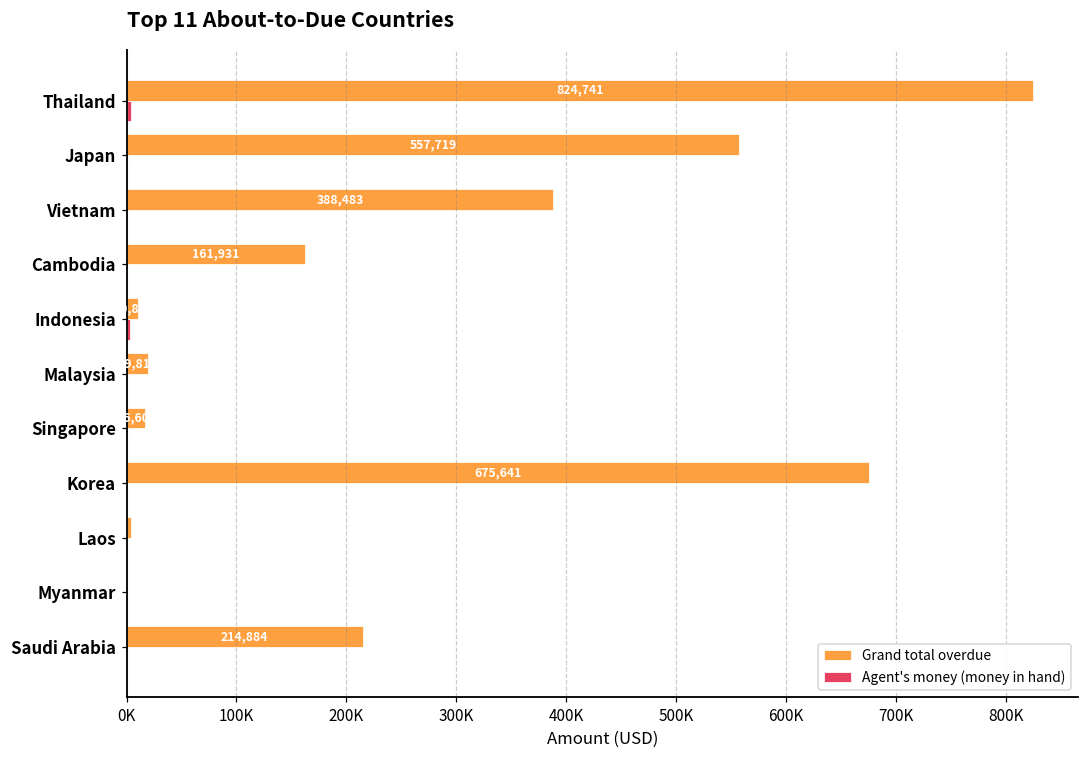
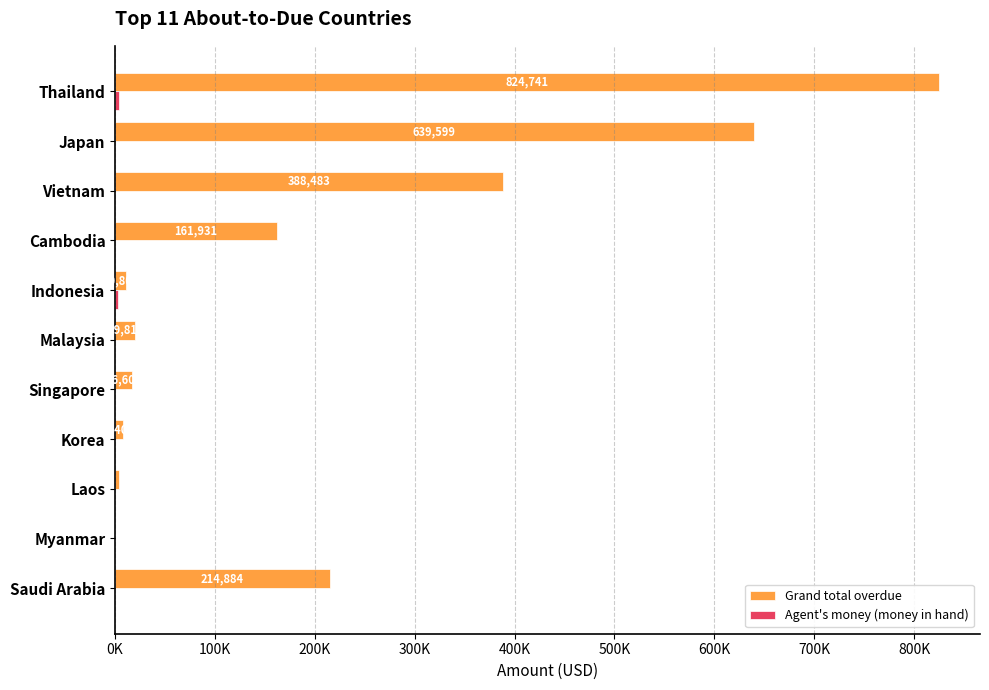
  {
    "Grand total overdue": {
      "Thailand": "824,741",
-     "Japan": "557,719",
+     "Japan": "639,599",
      "Vietnam": "388,483",
      "Cambodia": "161,931",
-     "Korea": "680000",
+     "Korea": "10000",
      "Saudi Arabia": "214,884"
    },
    "Agent's money (money in hand)": {
      "Thailand": "0",
      "Cambodia": "0",
      "Indonesia": "0",
      "Singapore": "0",
      "Korea": "0",
      "Laos": "0",
      "Myanmar": "0",
      "Saudi Arabia": "0"
    }
  }
